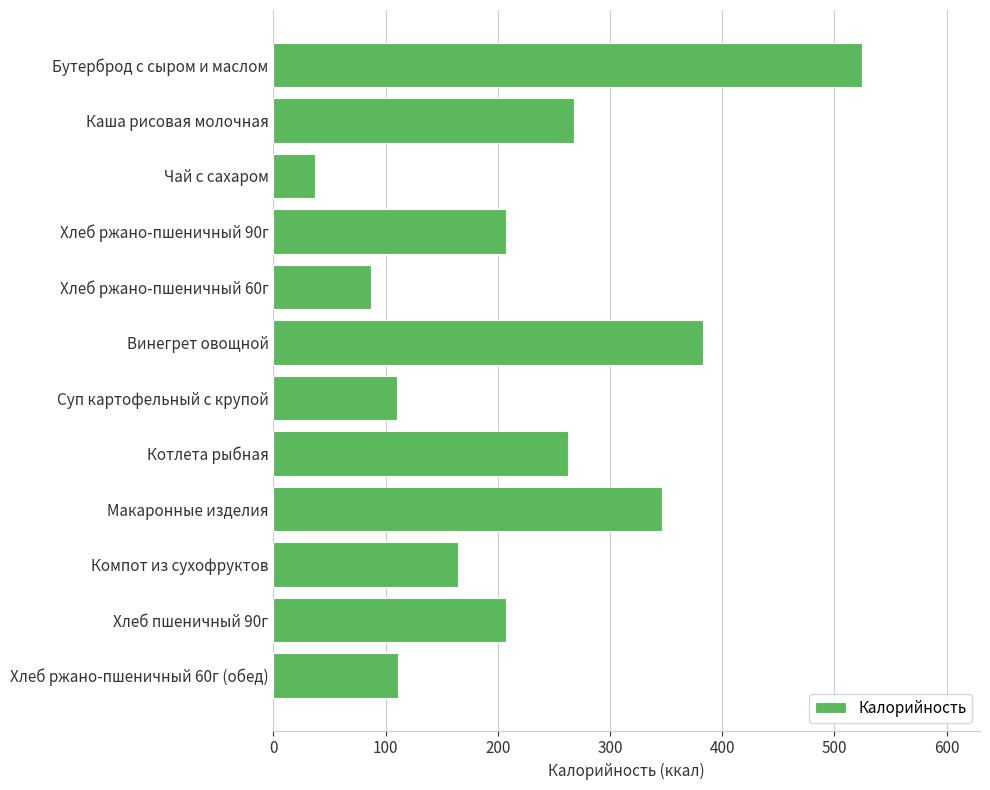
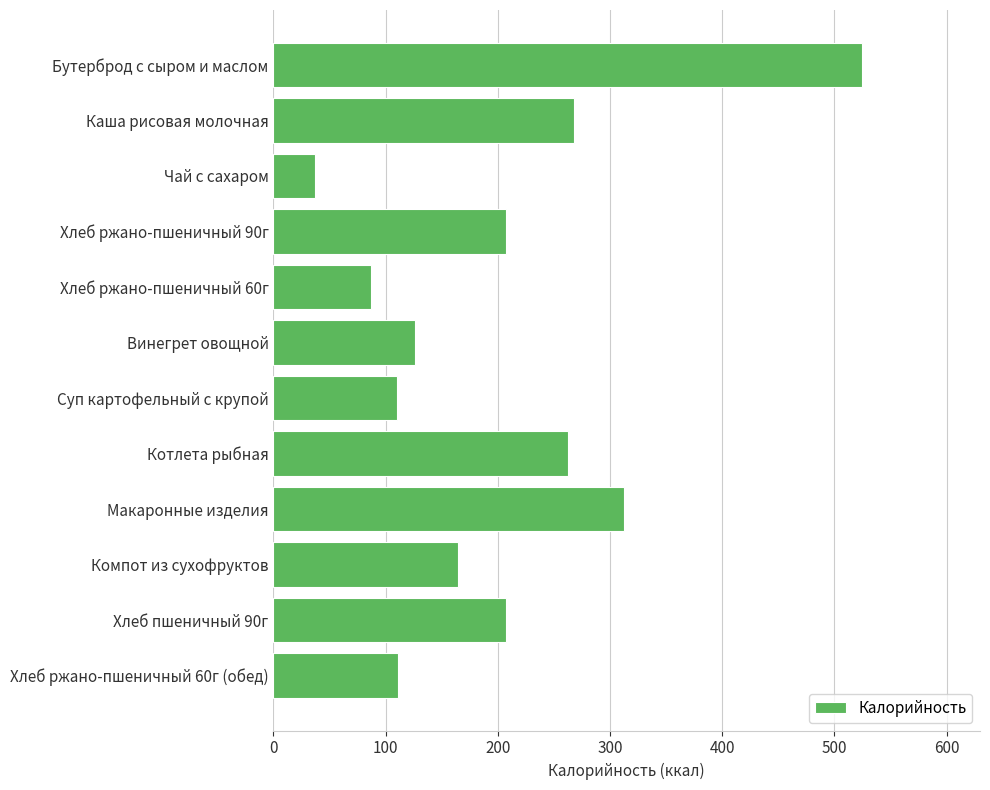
  {
    "Бутерброд с сыром и маслом": 525,
    "Каша рисовая молочная": 268,
    "Чай с сахаром": 37,
    "Хлеб ржано-пшеничный 90г": 207,
    "Хлеб ржано-пшеничный 60г": 87,
-   "Винегрет овощной": 383,
+   "Винегрет овощной": 126,
    "Суп картофельный с крупой": 110,
    "Котлета рыбная": 263,
-   "Макаронные изделия": 346,
+   "Макаронные изделия": 313,
    "Компот из сухофруктов": 165,
    "Хлеб пшеничный 90г": 207,
    "Хлеб ржано-пшеничный 60г (обед)": 111
  }
